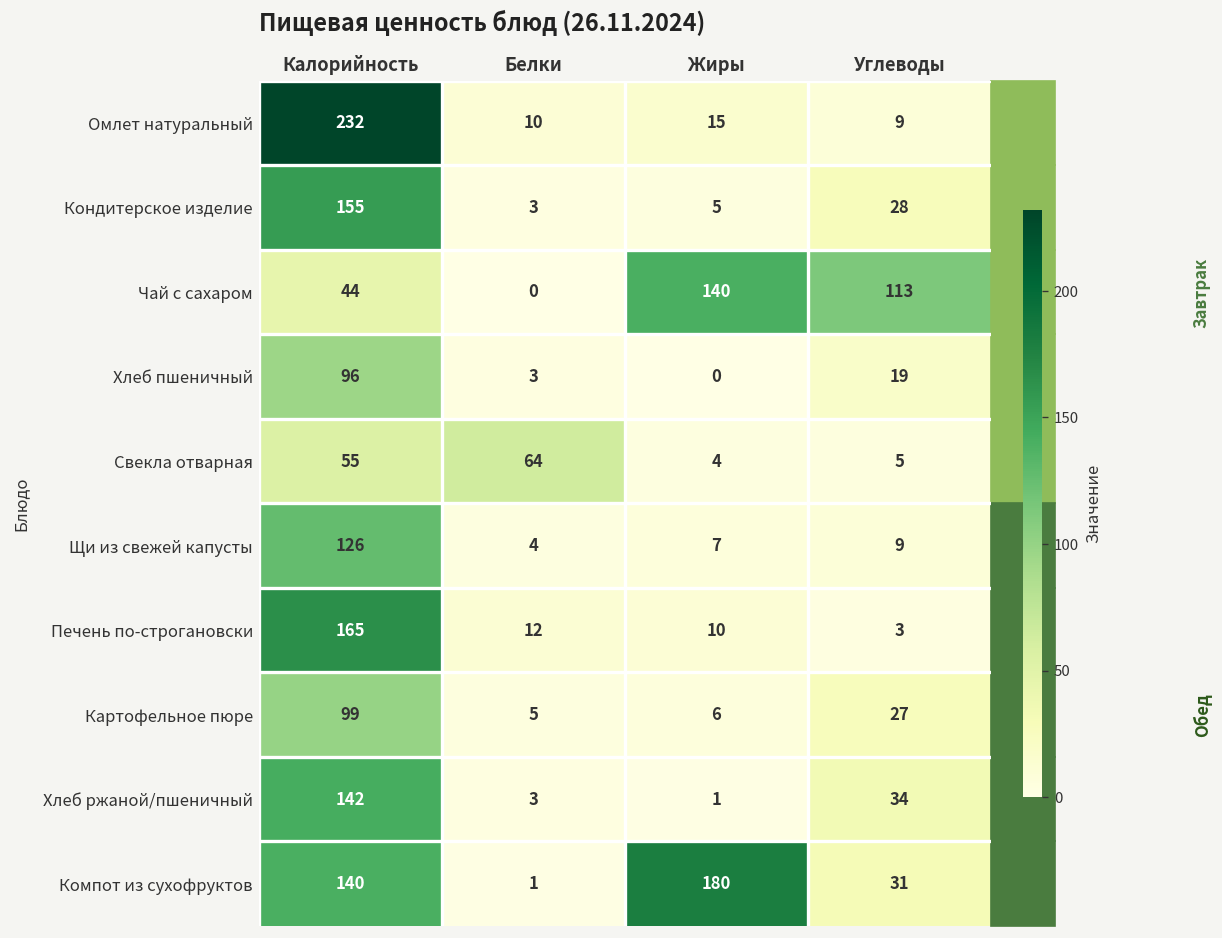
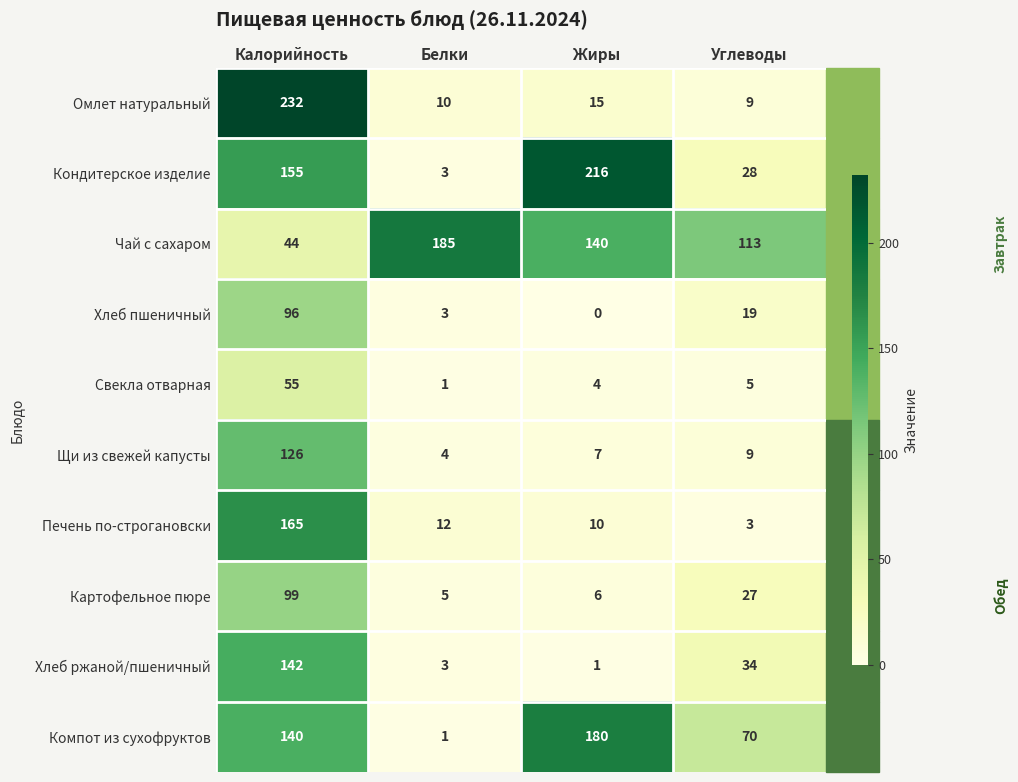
  {
    "Омлет натуральный": {
      "Калорийность": 232,
      "Белки": 10,
      "Жиры": 15,
      "Углеводы": 9
    },
    "Кондитерское изделие": {
      "Калорийность": 155,
      "Белки": 3,
-     "Жиры": 5,
+     "Жиры": 216,
      "Углеводы": 28
    },
    "Чай с сахаром": {
      "Калорийность": 44,
-     "Белки": 0,
+     "Белки": 185,
      "Жиры": 140,
      "Углеводы": 113
    },
    "Хлеб пшеничный": {
      "Калорийность": 96,
      "Белки": 3,
      "Жиры": 0,
      "Углеводы": 19
    },
    "Свекла отварная": {
      "Калорийность": 55,
-     "Белки": 64,
+     "Белки": 1,
      "Жиры": 4,
      "Углеводы": 5
    },
    "Щи из свежей капусты": {
      "Калорийность": 126,
      "Белки": 4,
      "Жиры": 7,
      "Углеводы": 9
    },
    "Печень по-строгановски": {
      "Калорийность": 165,
      "Белки": 12,
      "Жиры": 10,
      "Углеводы": 3
    },
    "Картофельное пюре": {
      "Калорийность": 99,
      "Белки": 5,
      "Жиры": 6,
      "Углеводы": 27
    },
    "Хлеб ржаной/пшеничный": {
      "Калорийность": 142,
      "Белки": 3,
      "Жиры": 1,
      "Углеводы": 34
    },
    "Компот из сухофруктов": {
      "Калорийность": 140,
      "Белки": 1,
      "Жиры": 180,
-     "Углеводы": 31
+     "Углеводы": 70
    }
  }
